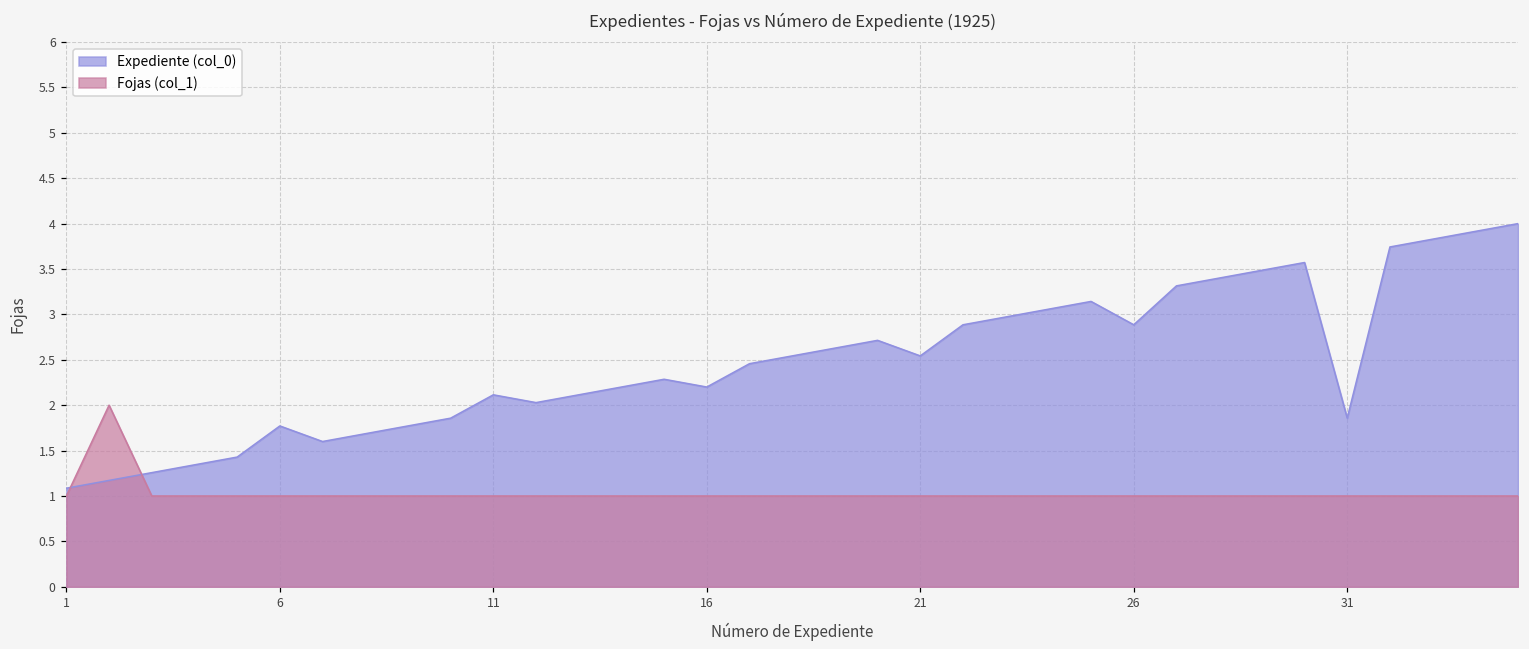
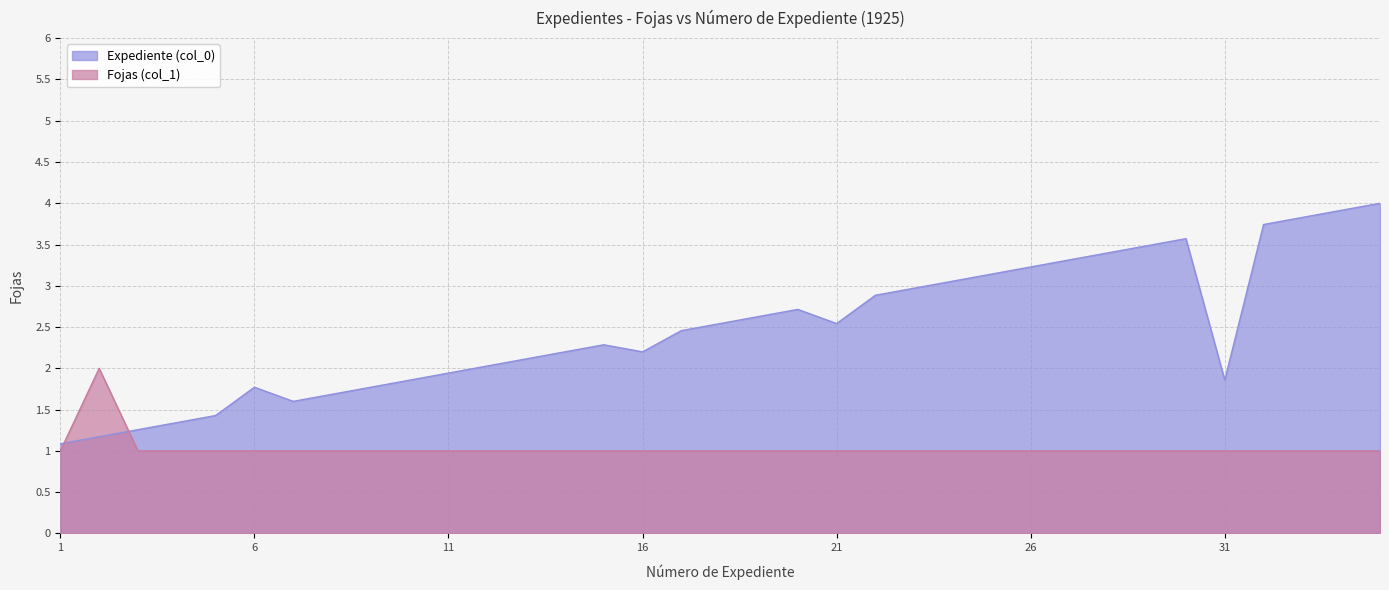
  {
    "Expediente (col_0)": {
      "1": 1.1,
      "6": 1.8,
-     "11": 2.1,
+     "11": 1.9,
      "16": 2.2,
      "21": 2.5,
-     "26": 2.9,
+     "26": 3.2,
      "31": 1.9
    },
    "Fojas (col_1)": {
      "1": 1.0,
      "6": 1.0,
      "11": 1.0,
      "16": 1.0,
      "21": 1.0,
      "26": 1.0,
      "31": 1.0
    }
  }
